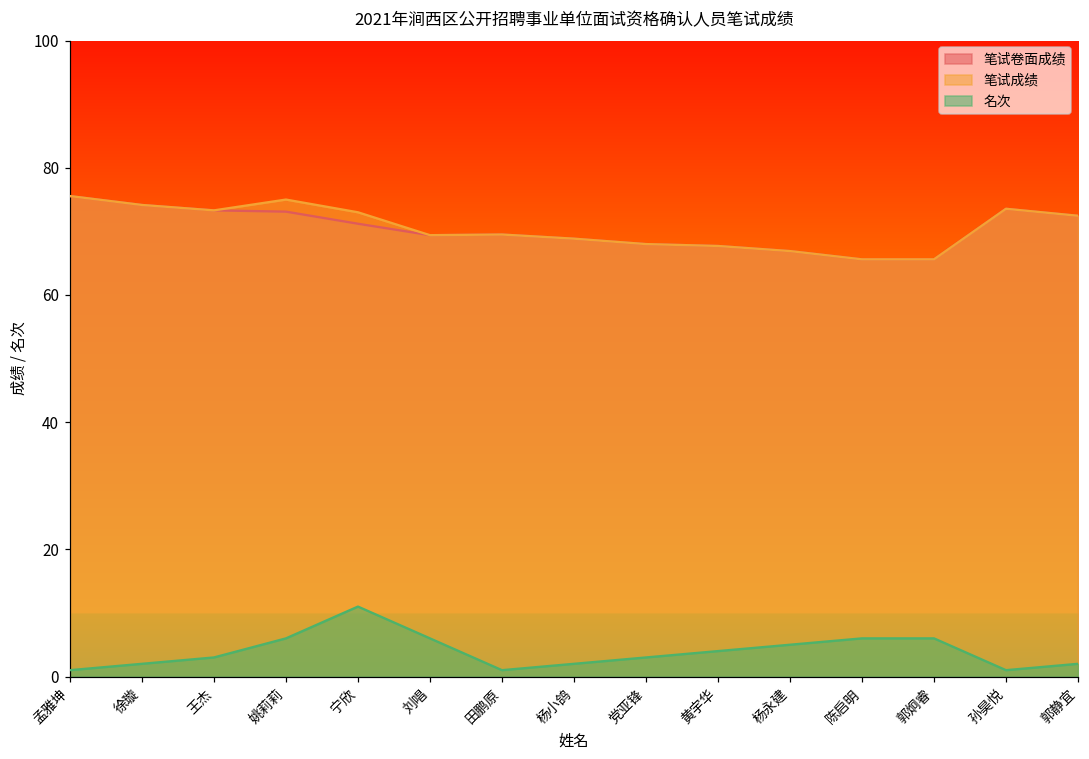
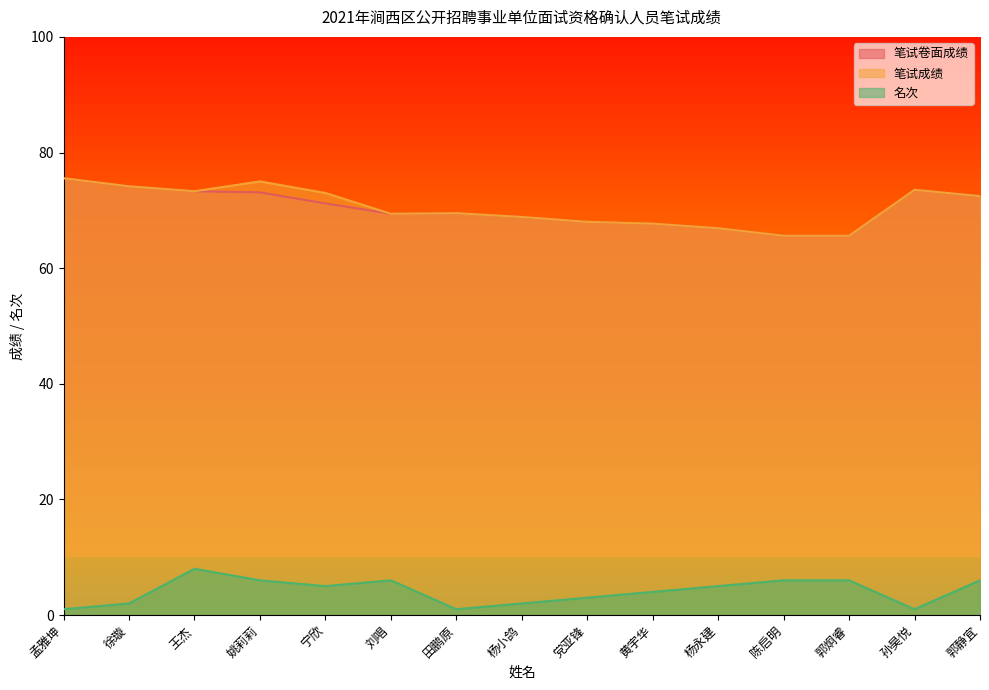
  {
    "笔试卷面成绩": {
      "姚莉莉": 73,
      "宁欣": 71
    },
    "笔试成绩": {
      "姚莉莉": 75,
      "宁欣": 73
    },
    "名次": {
      "孟雅坤": 1,
      "徐璇": 2,
-     "王杰": 3,
+     "王杰": 8,
      "姚莉莉": 6,
-     "宁欣": 11,
+     "宁欣": 5,
      "刘唱": 6,
      "田鹏原": 1,
      "杨小鸽": 2,
      "党亚锋": 3,
      "黄宇华": 4,
      "杨永建": 5,
      "陈启明": 6,
      "郭炯睿": 6,
      "孙昊悦": 1,
-     "郭静宜": 2
+     "郭静宜": 6
    }
  }
